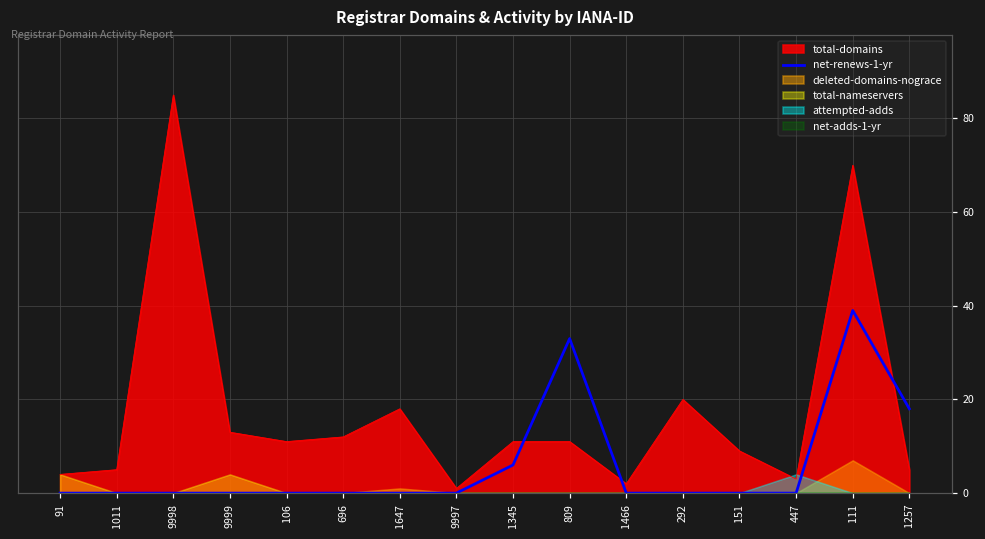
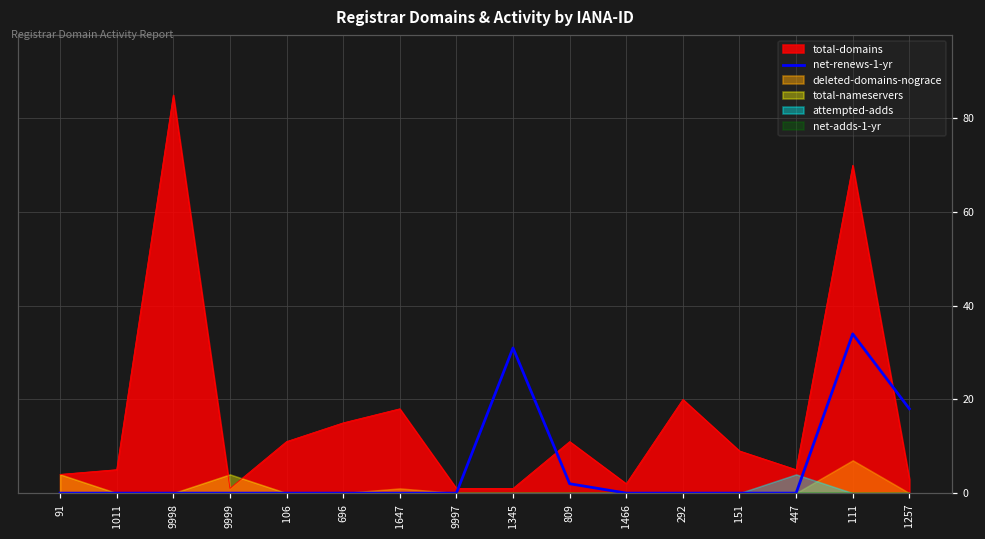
  {
    "total-domains": {
      "1011": 5,
      "9998": 85,
-     "9999": 13,
+     "9999": 1,
      "106": 11,
-     "696": 12,
+     "696": 15,
      "1647": 18,
      "9997": 1,
-     "1345": 11,
+     "1345": 1,
      "809": 11,
      "1466": 2,
      "292": 20,
      "151": 9,
-     "447": 3,
+     "447": 5,
      "111": 70,
-     "1257": 5
+     "1257": 3
    },
    "net-renews-1-yr": {
-     "1345": 6,
-     "809": 33,
-     "111": 39,
+     "1345": 31,
+     "809": 2,
+     "111": 34,
      "1257": 18
    },
    "attempted-adds": {
      "447": 4
    }
  }
